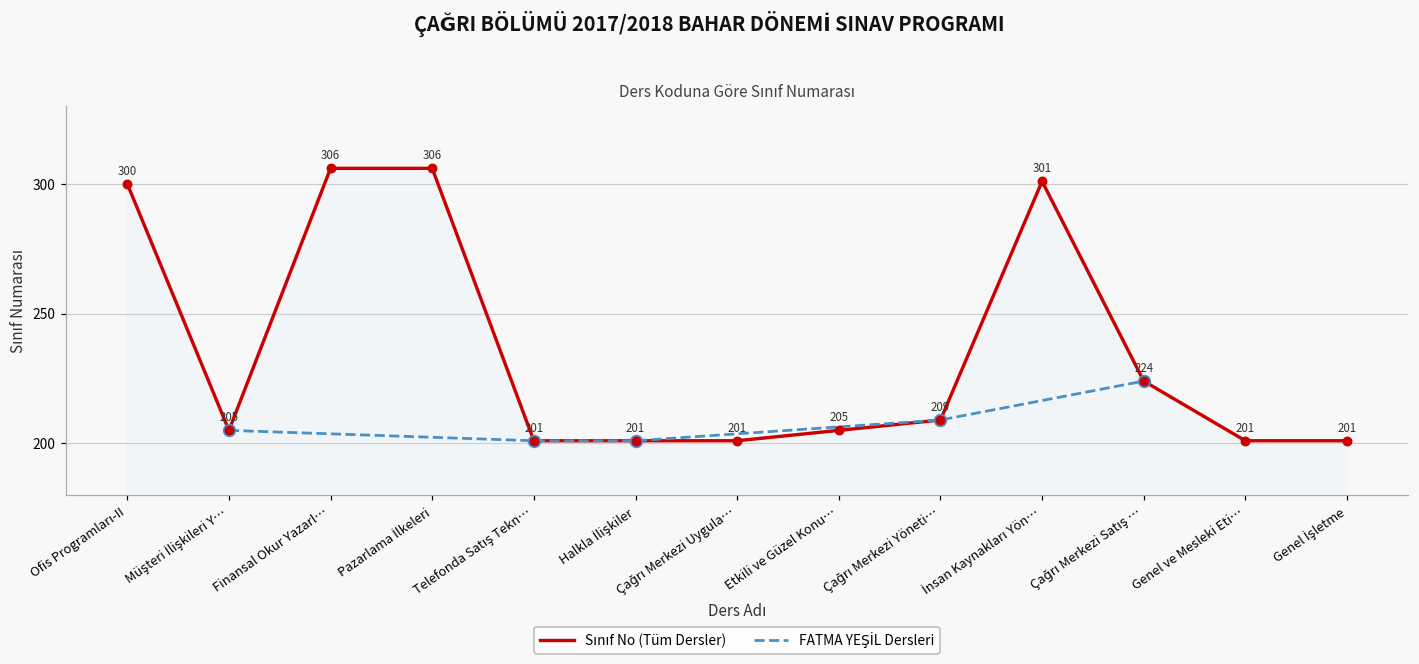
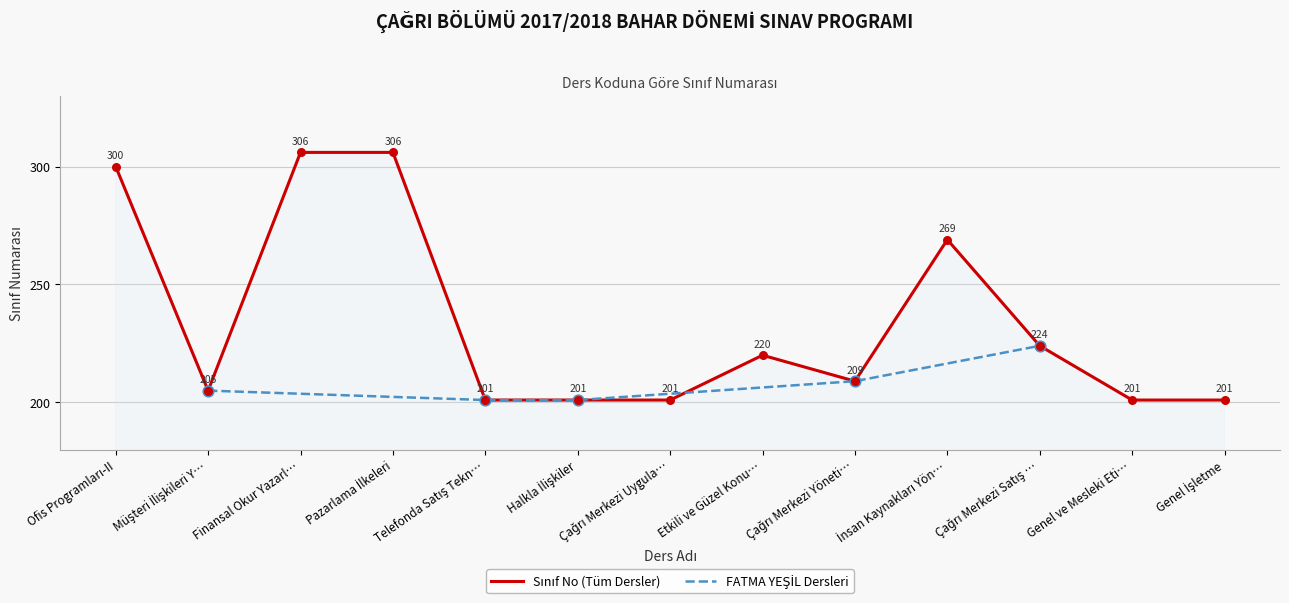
  {
    "Sınıf No (Tüm Dersler)": {
      "Ofis Programları-II": 300,
      "Finansal Okur Yazarl…": 306,
      "Pazarlama İlkeleri": 306,
      "Çağrı Merkezi Uygula…": 201,
-     "Etkili ve Güzel Konu…": 205,
-     "İnsan Kaynakları Yön…": 301,
+     "Etkili ve Güzel Konu…": 220,
+     "İnsan Kaynakları Yön…": 269,
      "Genel ve Mesleki Eti…": 201,
      "Genel İşletme": 201
    }
  }
